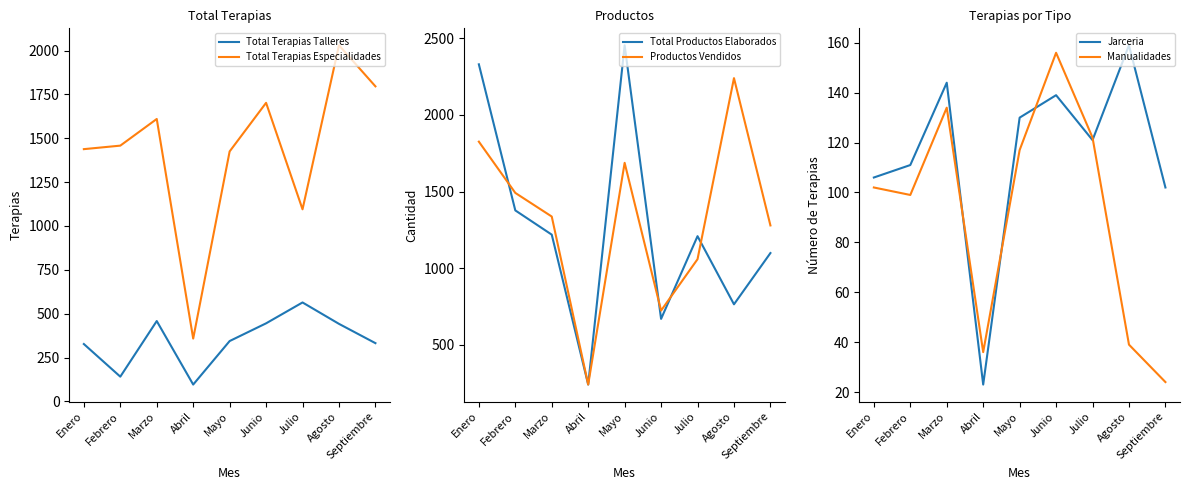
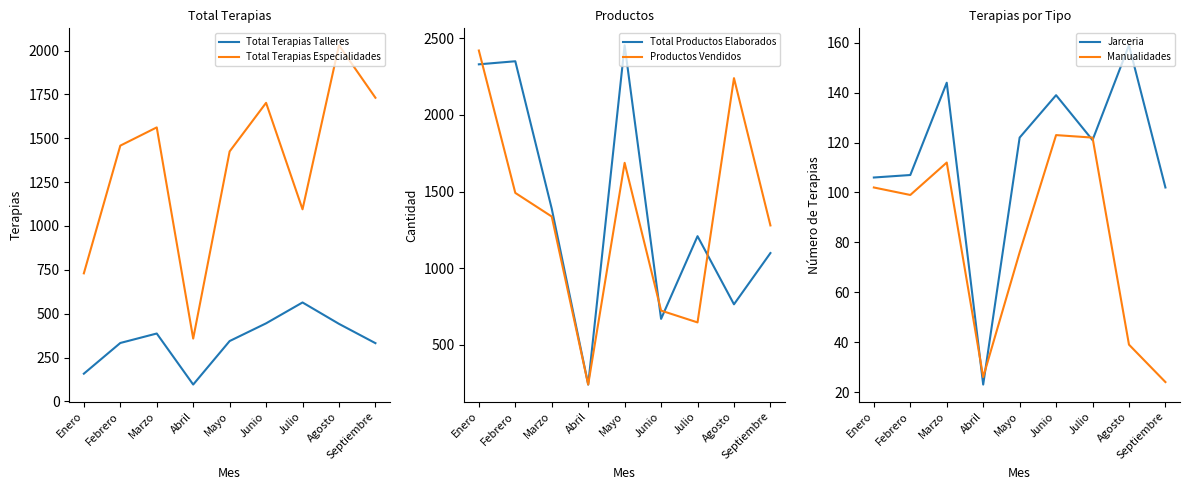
  {
    "Total Terapias": {
      "Total Terapias Talleres": {
-       "Enero": 330,
-       "Febrero": 140,
-       "Marzo": 460,
+       "Enero": 160,
+       "Febrero": 330,
+       "Marzo": 390,
        "Abril": 100,
        "Mayo": 340,
        "Junio": 450,
        "Julio": 560,
        "Agosto": 440,
        "Septiembre": 330
      },
      "Total Terapias Especialidades": {
-       "Enero": 1440,
+       "Enero": 730,
        "Febrero": 1460,
-       "Marzo": 1610,
+       "Marzo": 1560,
        "Abril": 360,
        "Mayo": 1430,
        "Junio": 1700,
        "Julio": 1100,
-       "Septiembre": 1800
+       "Septiembre": 1730
      }
    },
    "Productos": {
      "Total Productos Elaborados": {
        "Enero": 2330,
-       "Febrero": 1380,
-       "Marzo": 1220,
+       "Febrero": 2350,
+       "Marzo": 1390,
        "Junio": 670,
        "Julio": 1210,
        "Agosto": 770,
        "Septiembre": 1100
      },
      "Productos Vendidos": {
-       "Enero": 1830,
+       "Enero": 2420,
        "Febrero": 1490,
        "Marzo": 1340,
        "Mayo": 1690,
        "Junio": 720,
-       "Julio": 1060,
+       "Julio": 650,
        "Agosto": 2240,
        "Septiembre": 1280
      }
    },
    "Terapias por Tipo": {
      "Jarceria": {
        "Enero": 106,
-       "Febrero": 111,
+       "Febrero": 107,
        "Marzo": 144,
        "Abril": 23,
-       "Mayo": 130,
+       "Mayo": 122,
        "Junio": 139,
        "Septiembre": 102
      },
      "Manualidades": {
        "Enero": 102,
        "Febrero": 99,
-       "Marzo": 134,
-       "Abril": 36,
-       "Mayo": 117,
-       "Junio": 156,
+       "Marzo": 112,
+       "Abril": 26,
+       "Mayo": 76,
+       "Junio": 123,
        "Agosto": 39,
        "Septiembre": 24
      }
    }
  }
